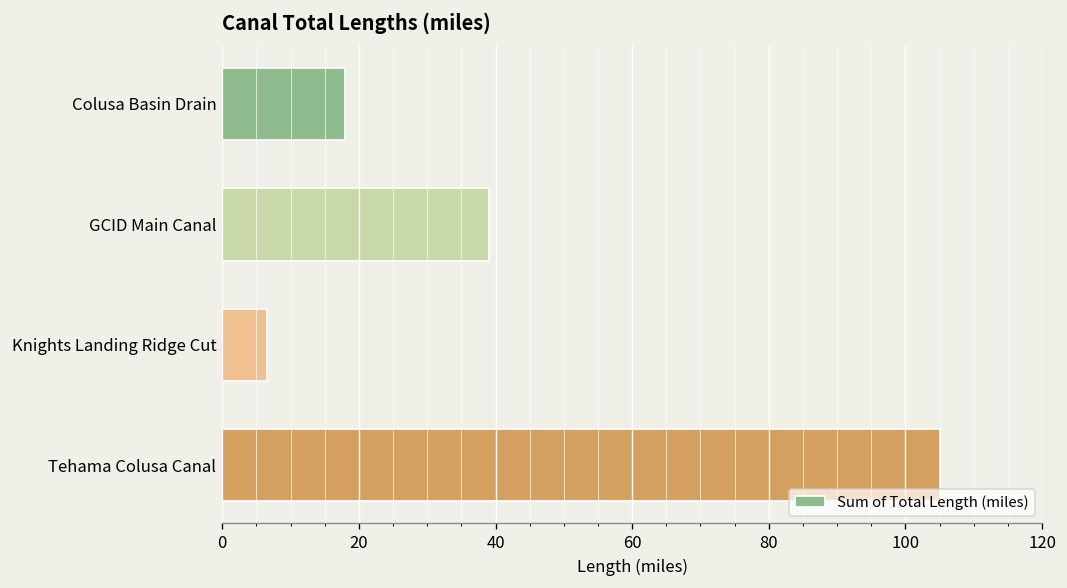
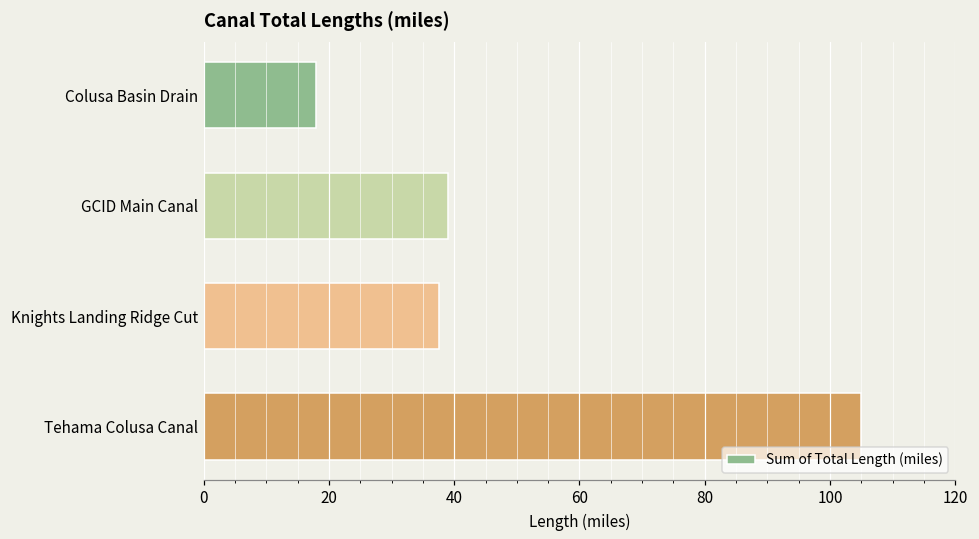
  {
    "Colusa Basin Drain": 18,
    "GCID Main Canal": 39,
-   "Knights Landing Ridge Cut": 7,
+   "Knights Landing Ridge Cut": 38,
    "Tehama Colusa Canal": 105
  }
